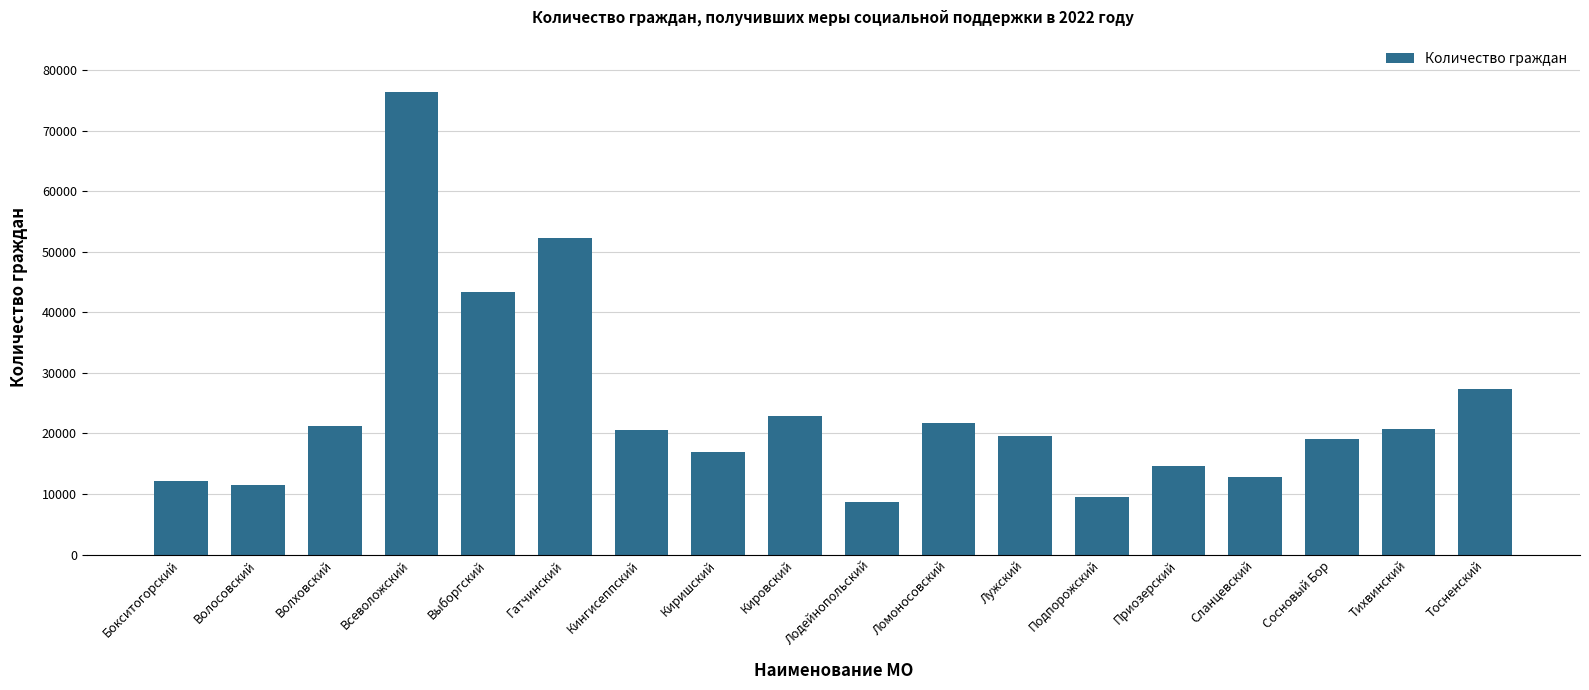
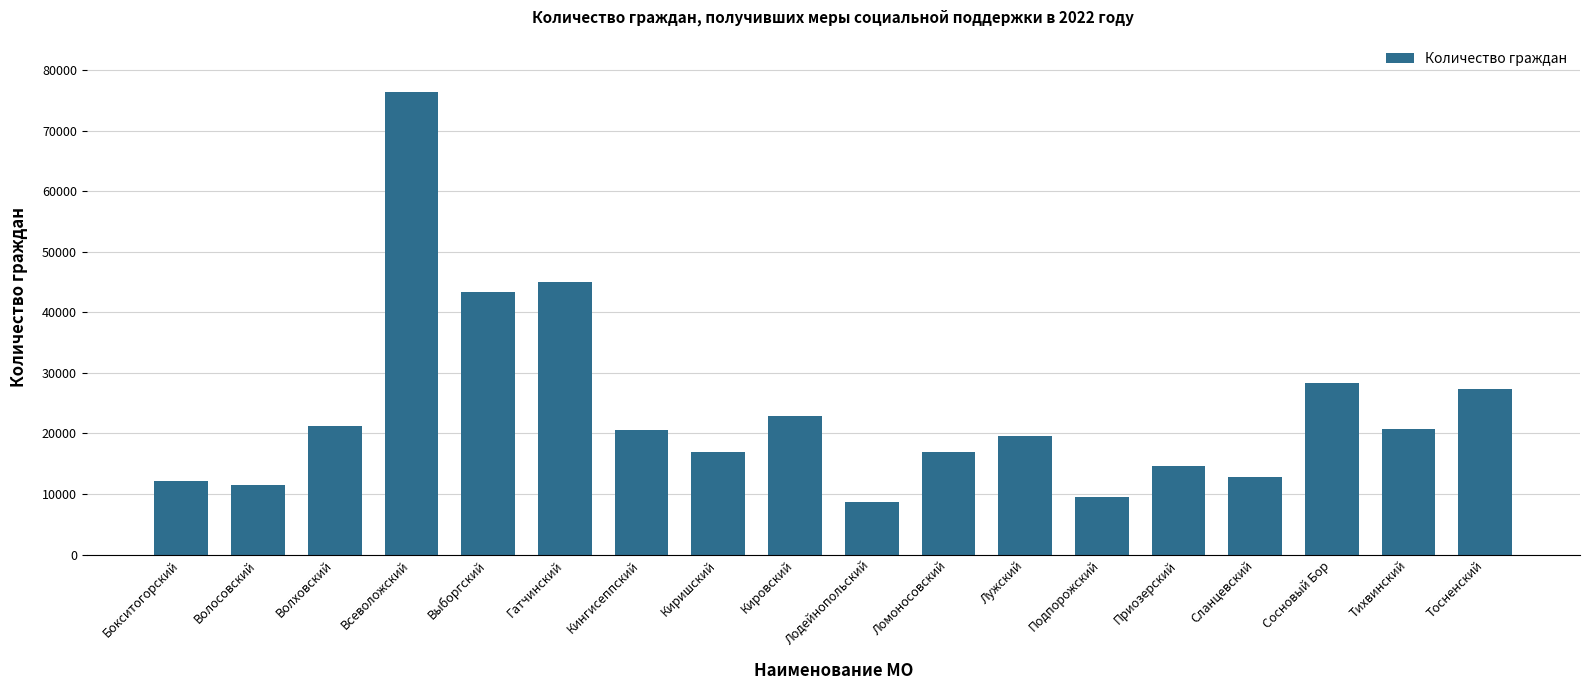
  {
    "Бокситогорский": 12000,
    "Волосовский": 11000,
    "Волховский": 21000,
    "Всеволожский": 76000,
    "Выборгский": 43000,
-   "Гатчинский": 52000,
+   "Гатчинский": 45000,
    "Кингисеппский": 20000,
    "Киришский": 17000,
    "Кировский": 23000,
    "Лодейнопольский": 9000,
-   "Ломоносовский": 22000,
+   "Ломоносовский": 17000,
    "Лужский": 20000,
    "Подпорожский": 10000,
    "Приозерский": 15000,
    "Сланцевский": 13000,
-   "Сосновый Бор": 19000,
+   "Сосновый Бор": 28000,
    "Тихвинский": 21000,
    "Тосненский": 27000
  }
